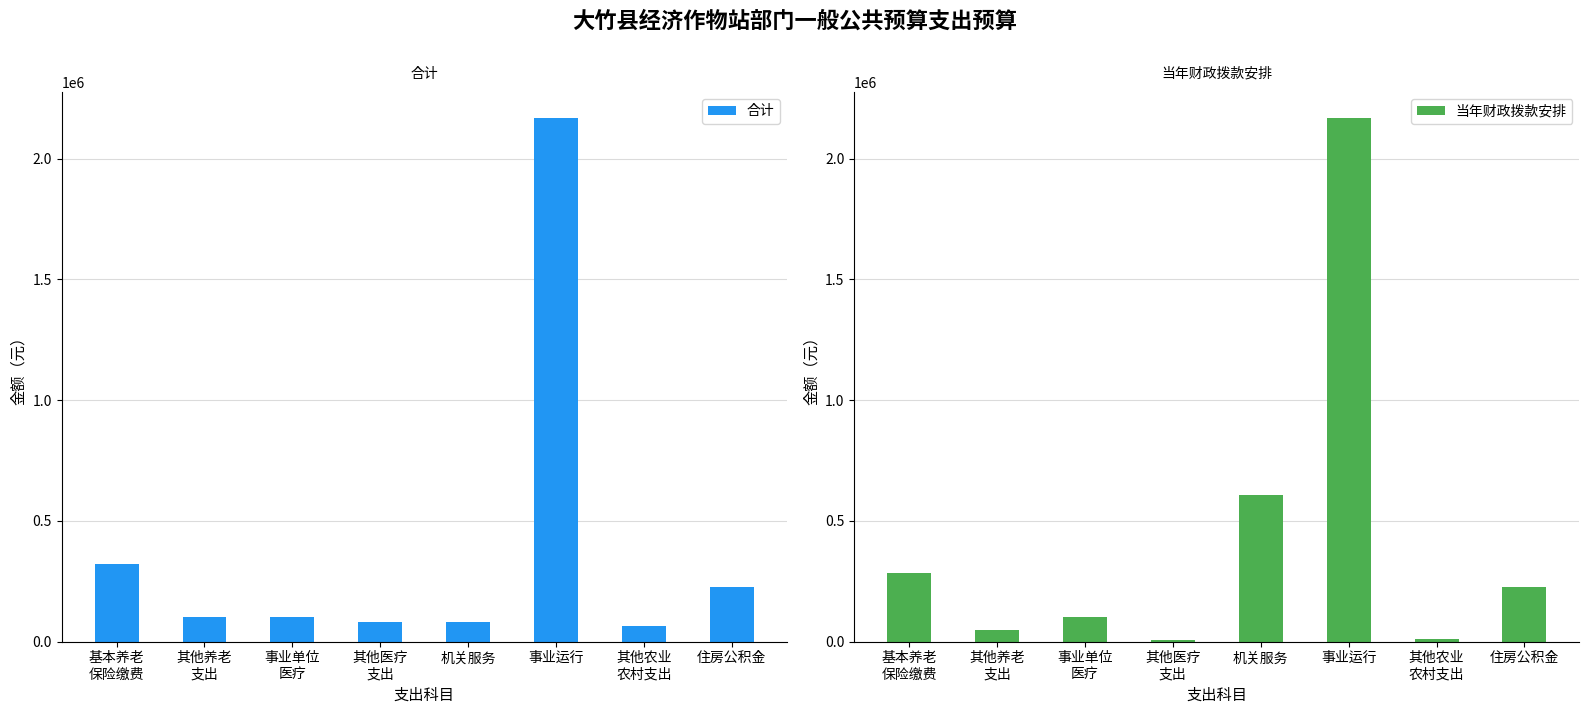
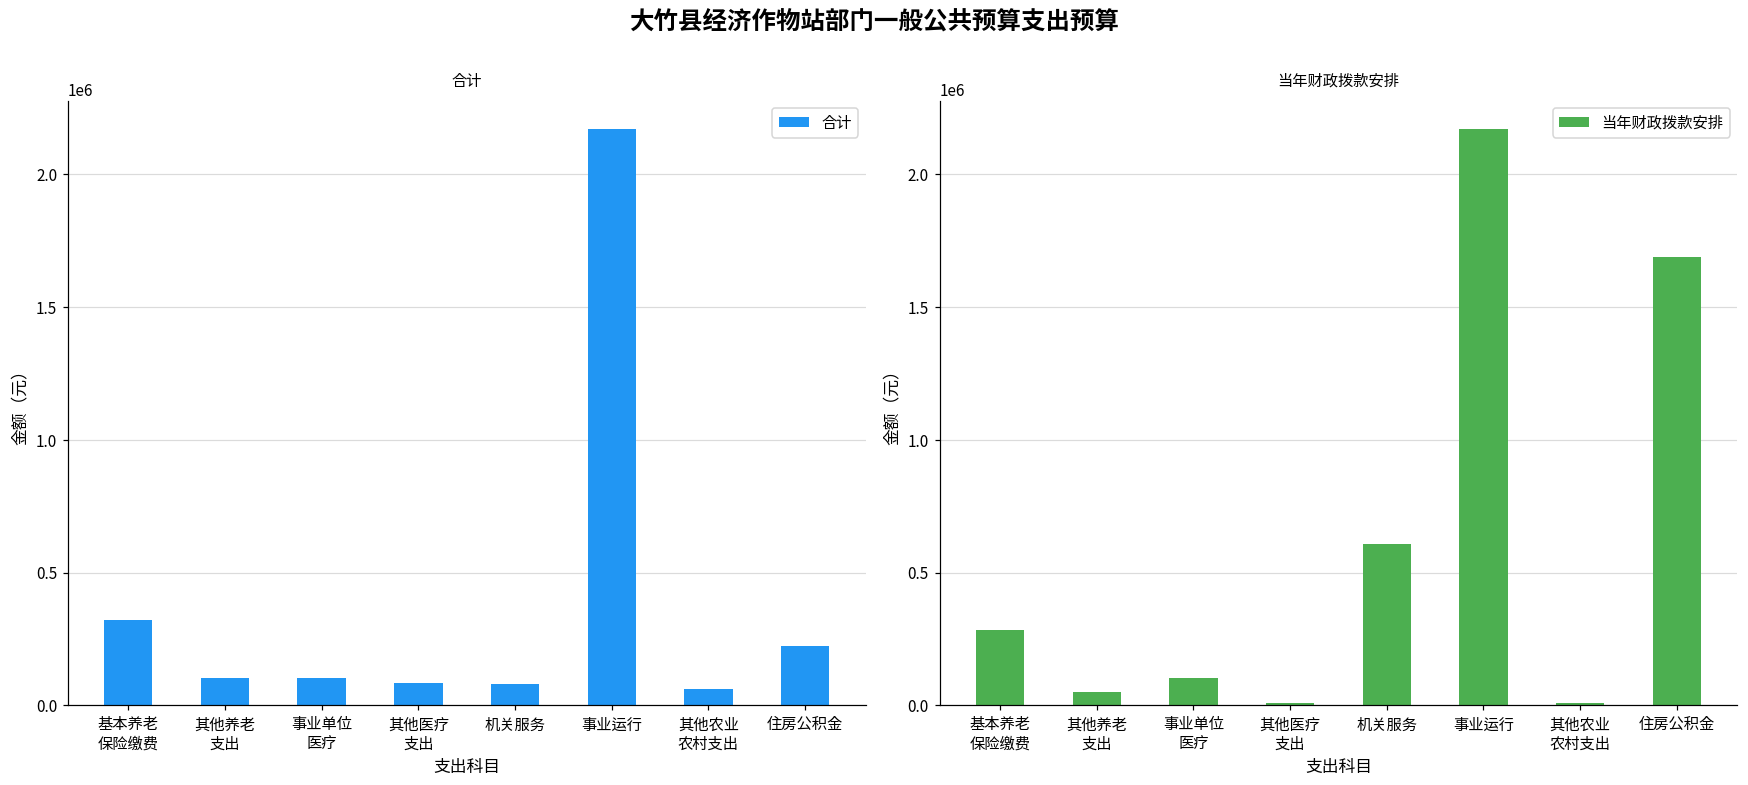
  {
    "合计": {
      "基本养老 保险缴费": 320000,
      "其他养老 支出": 100000,
      "事业单位 医疗": 100000,
      "其他医疗 支出": 80000,
      "机关服务": 80000,
      "事业运行": 2170000,
      "其他农业 农村支出": 60000,
      "住房公积金": 220000
    },
    "当年财政拨款安排": {
      "基本养老 保险缴费": 280000,
      "其他养老 支出": 50000,
      "事业单位 医疗": 100000,
      "机关服务": 610000,
      "事业运行": 2170000,
-     "住房公积金": 220000
+     "住房公积金": 1690000
    }
  }
